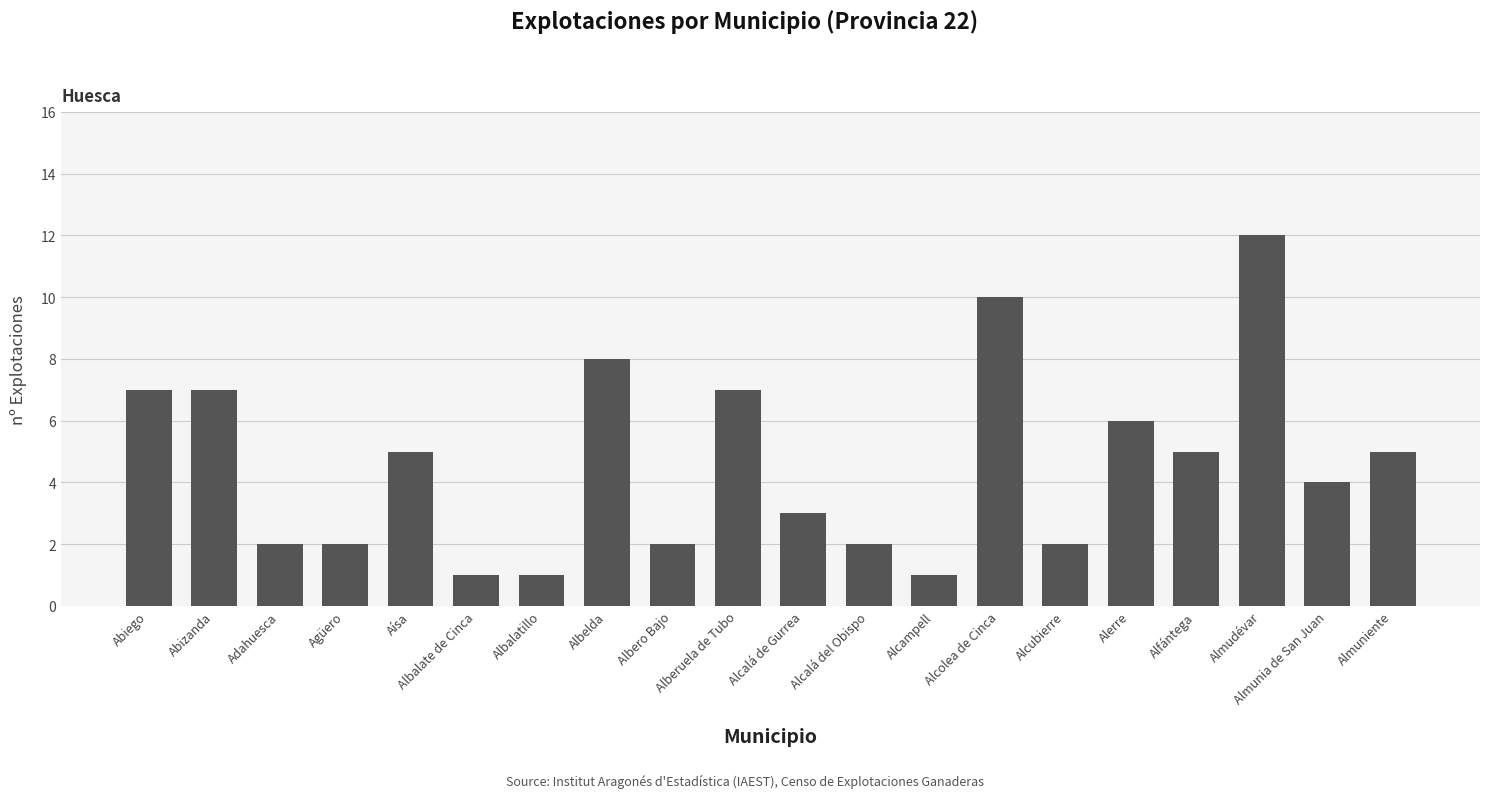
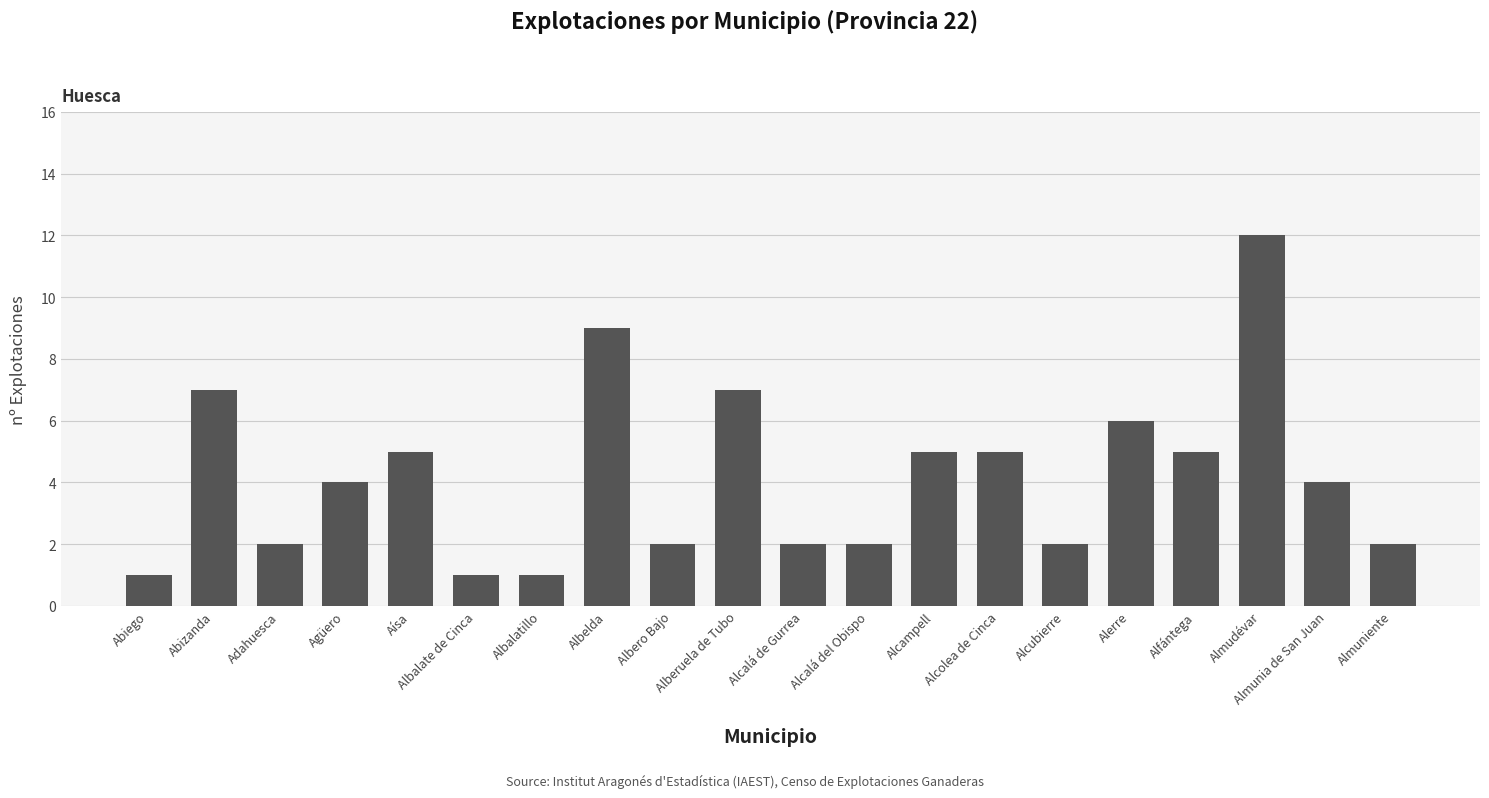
  {
-   "Abiego": 7,
+   "Abiego": 1,
    "Abizanda": 7,
    "Adahuesca": 2,
-   "Agüero": 2,
+   "Agüero": 4,
    "Aísa": 5,
    "Albalate de Cinca": 1,
    "Albalatillo": 1,
-   "Albelda": 8,
+   "Albelda": 9,
    "Albero Bajo": 2,
    "Alberuela de Tubo": 7,
-   "Alcalá de Gurrea": 3,
+   "Alcalá de Gurrea": 2,
    "Alcalá del Obispo": 2,
-   "Alcampell": 1,
-   "Alcolea de Cinca": 10,
+   "Alcampell": 5,
+   "Alcolea de Cinca": 5,
    "Alcubierre": 2,
    "Alerre": 6,
    "Alfántega": 5,
    "Almudévar": 12,
    "Almunia de San Juan": 4,
-   "Almuniente": 5
+   "Almuniente": 2
  }
